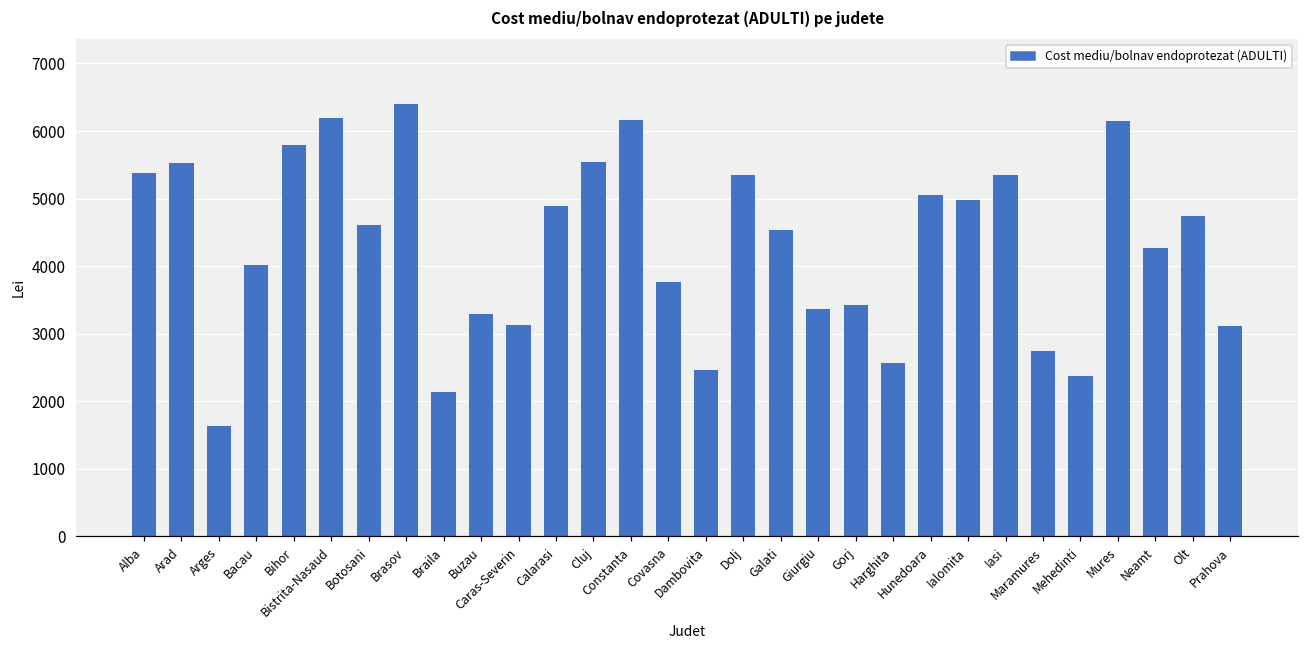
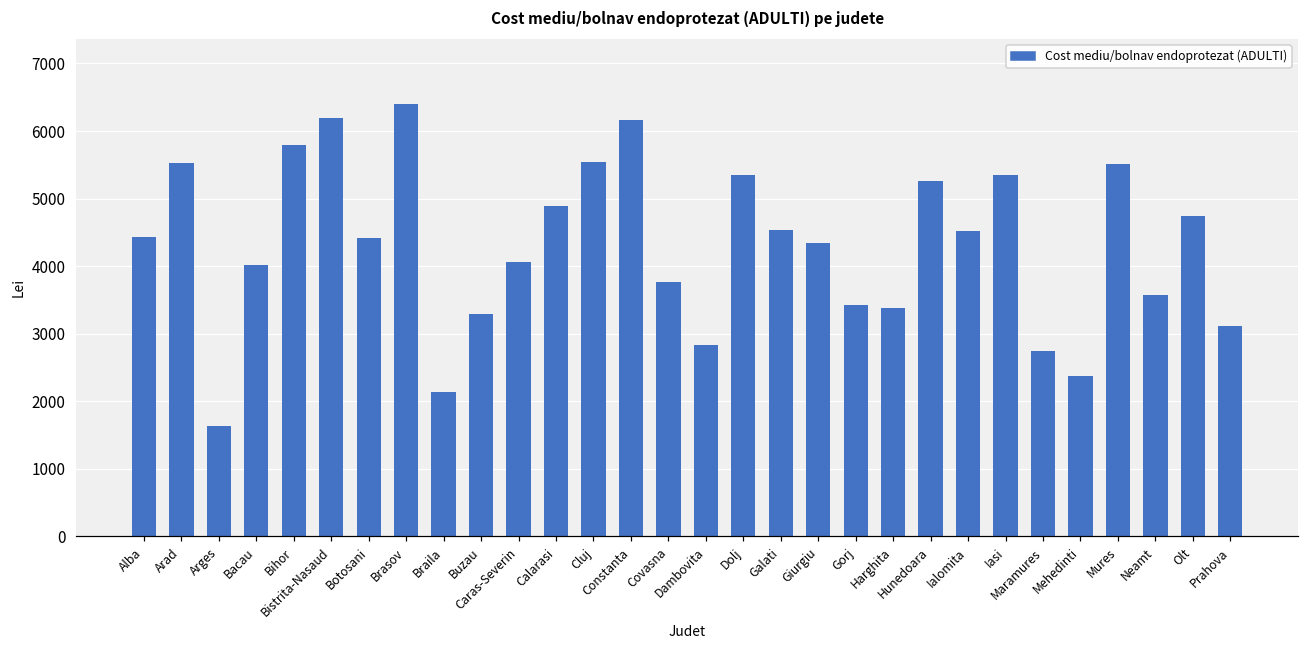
  {
-   "Alba": 5400,
+   "Alba": 4400,
    "Arad": 5500,
    "Arges": 1600,
    "Bacau": 4000,
    "Bihor": 5800,
    "Bistrita-Nasaud": 6200,
-   "Botosani": 4600,
+   "Botosani": 4400,
    "Brasov": 6400,
    "Braila": 2100,
    "Buzau": 3300,
-   "Caras-Severin": 3100,
+   "Caras-Severin": 4100,
    "Calarasi": 4900,
    "Cluj": 5500,
    "Constanta": 6200,
    "Covasna": 3800,
-   "Dambovita": 2500,
+   "Dambovita": 2800,
    "Dolj": 5300,
    "Galati": 4500,
-   "Giurgiu": 3400,
+   "Giurgiu": 4300,
    "Gorj": 3400,
-   "Harghita": 2600,
-   "Hunedoara": 5100,
-   "Ialomita": 5000,
+   "Harghita": 3400,
+   "Hunedoara": 5300,
+   "Ialomita": 4500,
    "Iasi": 5300,
    "Maramures": 2700,
    "Mehedinti": 2400,
-   "Mures": 6200,
-   "Neamt": 4300,
+   "Mures": 5500,
+   "Neamt": 3600,
    "Olt": 4700,
    "Prahova": 3100
  }
